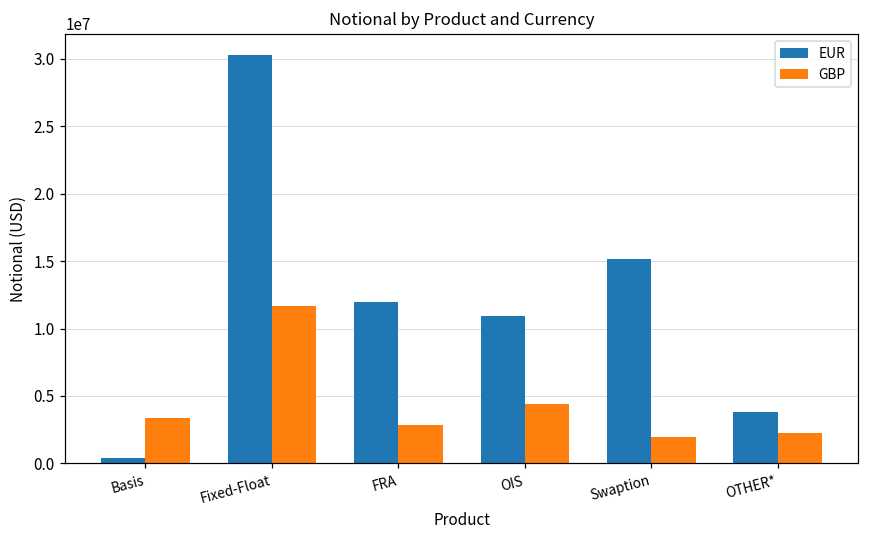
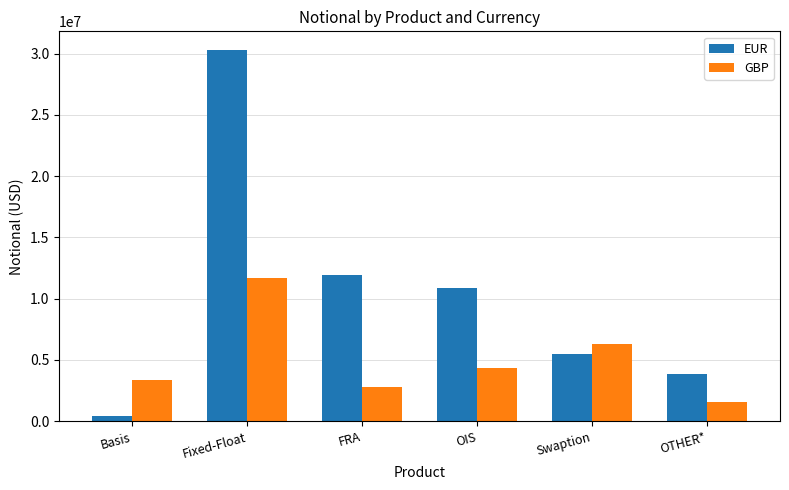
  {
    "EUR": {
      "Basis": 400000,
      "Fixed-Float": 30300000,
      "FRA": 11900000,
      "OIS": 10900000,
-     "Swaption": 15200000,
+     "Swaption": 5500000,
      "OTHER*": 3800000
    },
    "GBP": {
      "Basis": 3300000,
      "Fixed-Float": 11700000,
      "FRA": 2800000,
      "OIS": 4400000,
-     "Swaption": 2000000,
-     "OTHER*": 2300000
+     "Swaption": 6300000,
+     "OTHER*": 1600000
    }
  }
